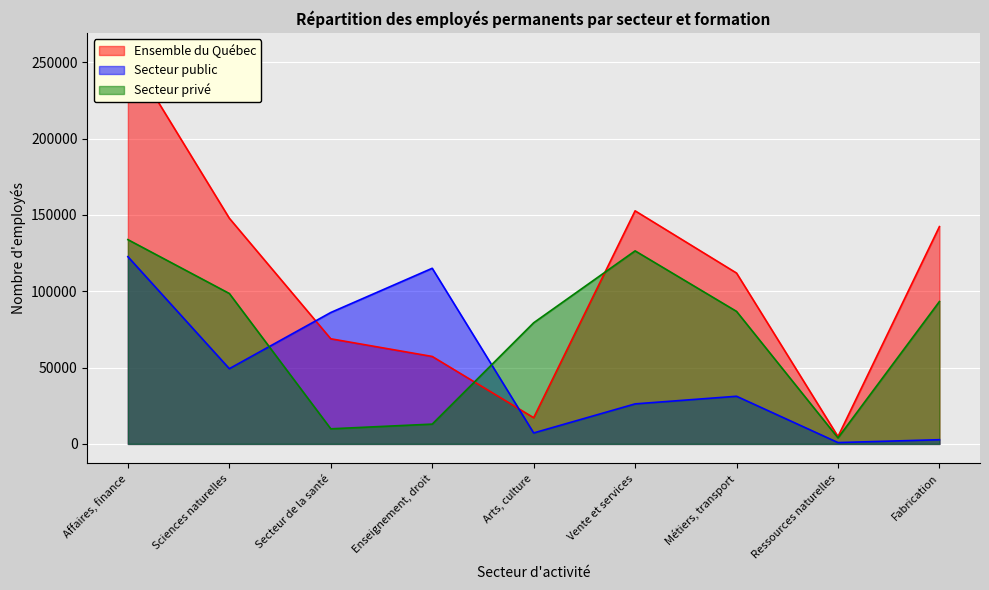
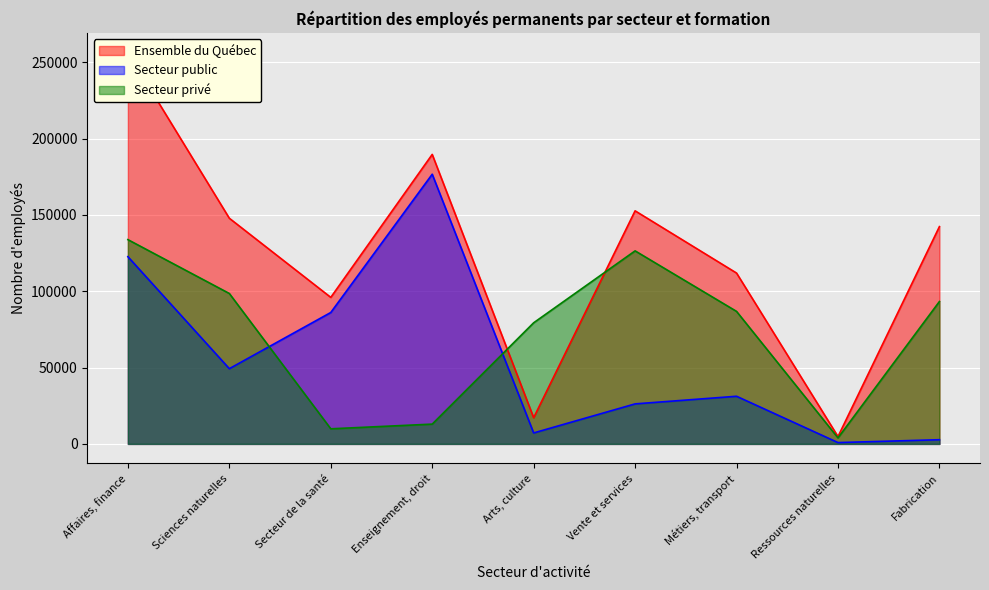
  {
    "Ensemble du Québec": {
      "Sciences naturelles": 148000,
-     "Secteur de la santé": 69000,
-     "Enseignement, droit": 57000,
+     "Secteur de la santé": 96000,
+     "Enseignement, droit": 190000,
      "Arts, culture": 17000,
      "Vente et services": 153000,
      "Métiers, transport": 112000,
      "Fabrication": 142000
    },
    "Secteur public": {
      "Affaires, finance": 123000,
      "Sciences naturelles": 49000,
      "Secteur de la santé": 86000,
-     "Enseignement, droit": 115000,
+     "Enseignement, droit": 177000,
      "Arts, culture": 7000,
      "Vente et services": 26000,
      "Métiers, transport": 31000,
      "Ressources naturelles": 1000,
      "Fabrication": 3000
    },
    "Secteur privé": {
      "Affaires, finance": 134000,
      "Sciences naturelles": 99000,
      "Secteur de la santé": 10000,
      "Enseignement, droit": 13000,
      "Arts, culture": 79000,
      "Vente et services": 126000,
      "Métiers, transport": 87000,
      "Fabrication": 93000
    }
  }
